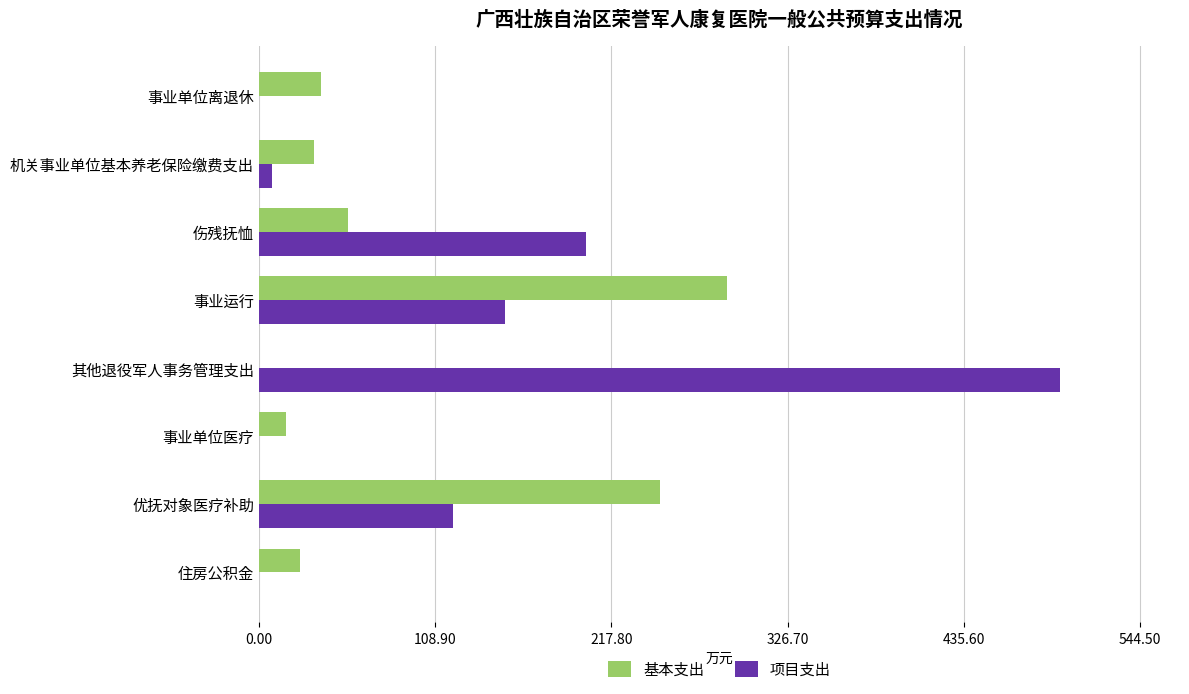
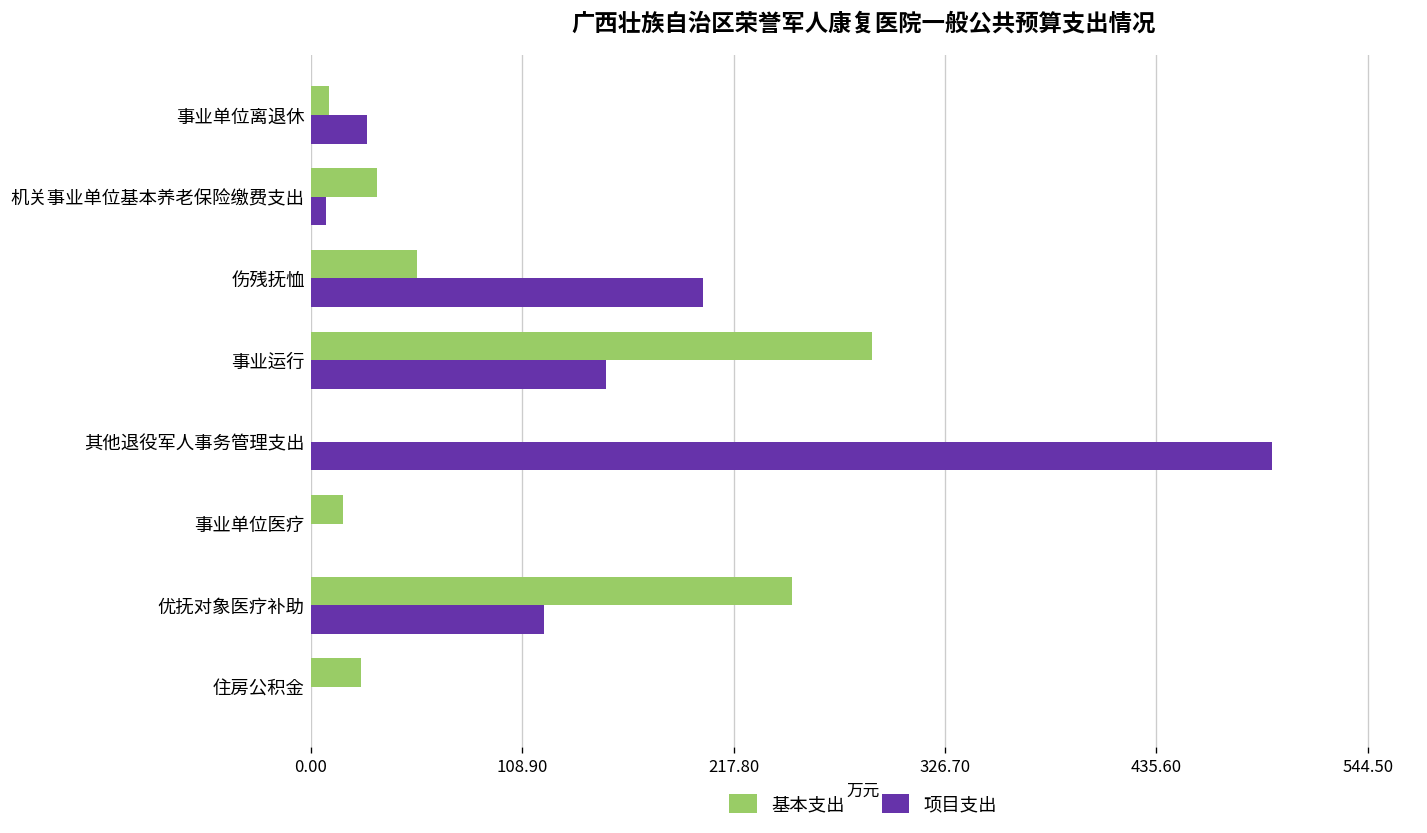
  {
    "基本支出": {
-     "事业单位离退休": 38,
+     "事业单位离退休": 9,
      "机关事业单位基本养老保险缴费支出": 34,
      "伤残抚恤": 55,
      "事业运行": 289,
      "其他退役军人事务管理支出": 0,
      "事业单位医疗": 17,
      "优抚对象医疗补助": 248,
      "住房公积金": 26
    },
    "项目支出": {
-     "事业单位离退休": 0,
+     "事业单位离退休": 29,
      "机关事业单位基本养老保险缴费支出": 8,
      "伤残抚恤": 202,
      "事业运行": 152,
      "其他退役军人事务管理支出": 495,
      "事业单位医疗": 0,
      "优抚对象医疗补助": 120,
      "住房公积金": 0
    }
  }
